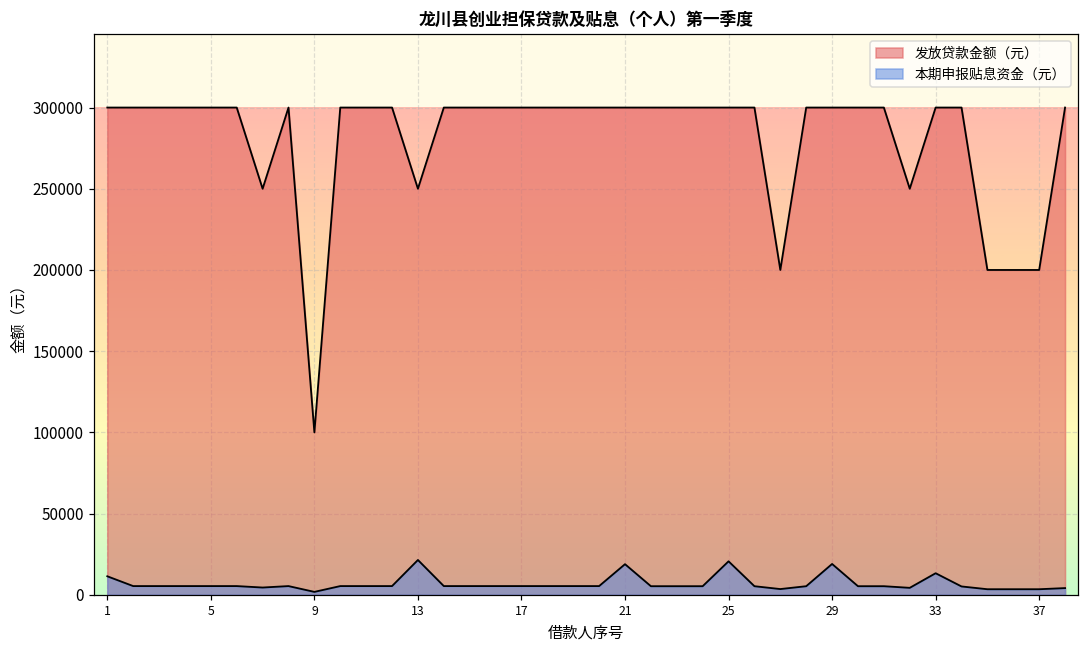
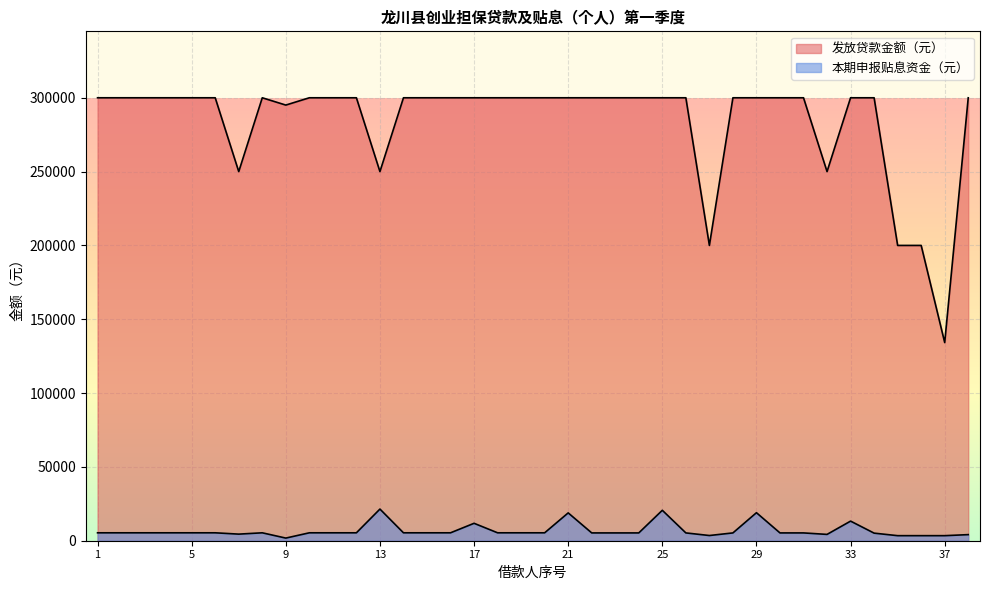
  {
    "发放贷款金额（元）": {
      "1": 300000,
      "5": 300000,
-     "9": 100000,
+     "9": 295000,
      "13": 250000,
      "17": 300000,
      "21": 300000,
      "25": 300000,
      "29": 300000,
      "33": 300000,
-     "37": 200000
+     "37": 134000
    },
    "本期申报贴息资金（元）": {
-     "1": 11000,
+     "1": 5000,
      "5": 5000,
      "9": 2000,
      "13": 21000,
-     "17": 5000,
+     "17": 12000,
      "21": 19000,
      "25": 21000,
      "29": 19000,
      "33": 13000,
      "37": 3000
    }
  }
